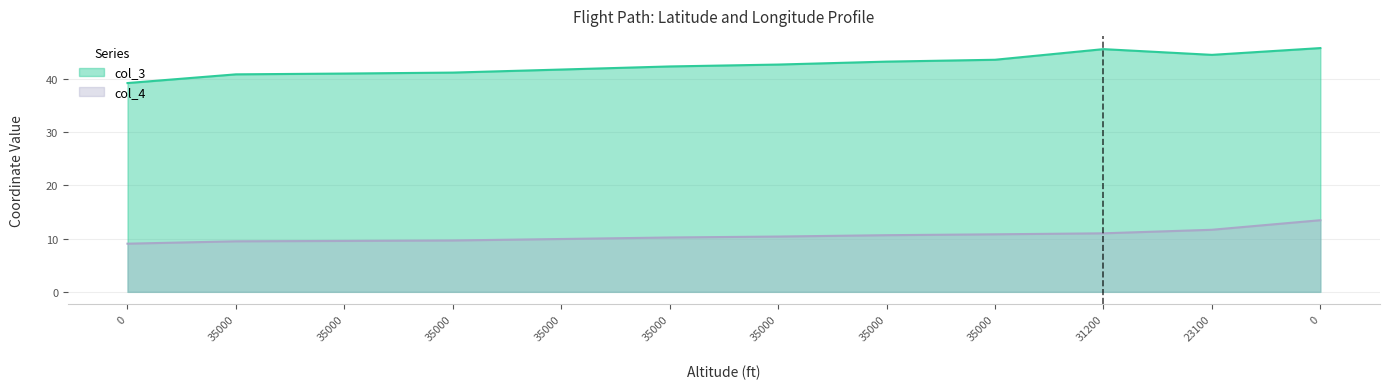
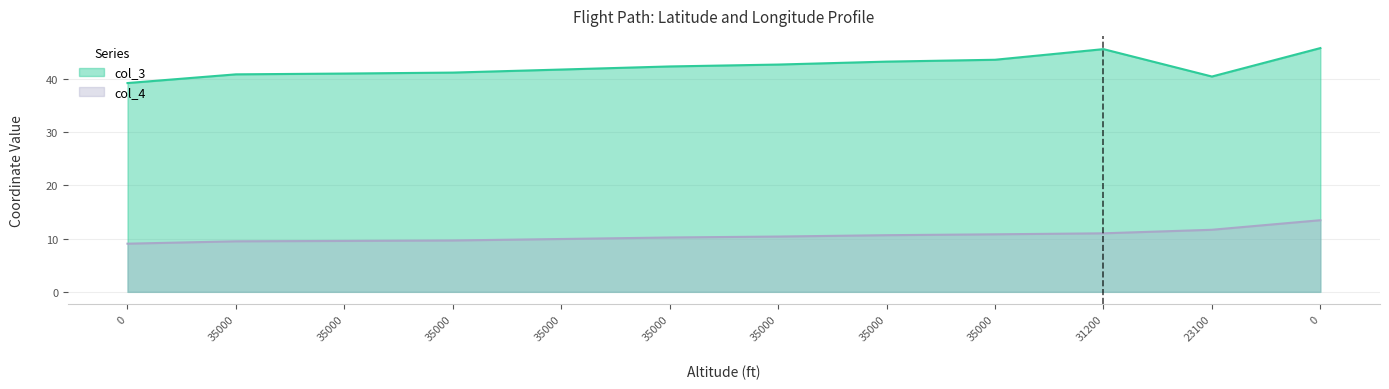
  {
    "col_3": {
      "31200": 46,
-     "23100": 45
+     "23100": 40
    },
    "col_4": {
      "31200": 11,
      "23100": 12
    }
  }
